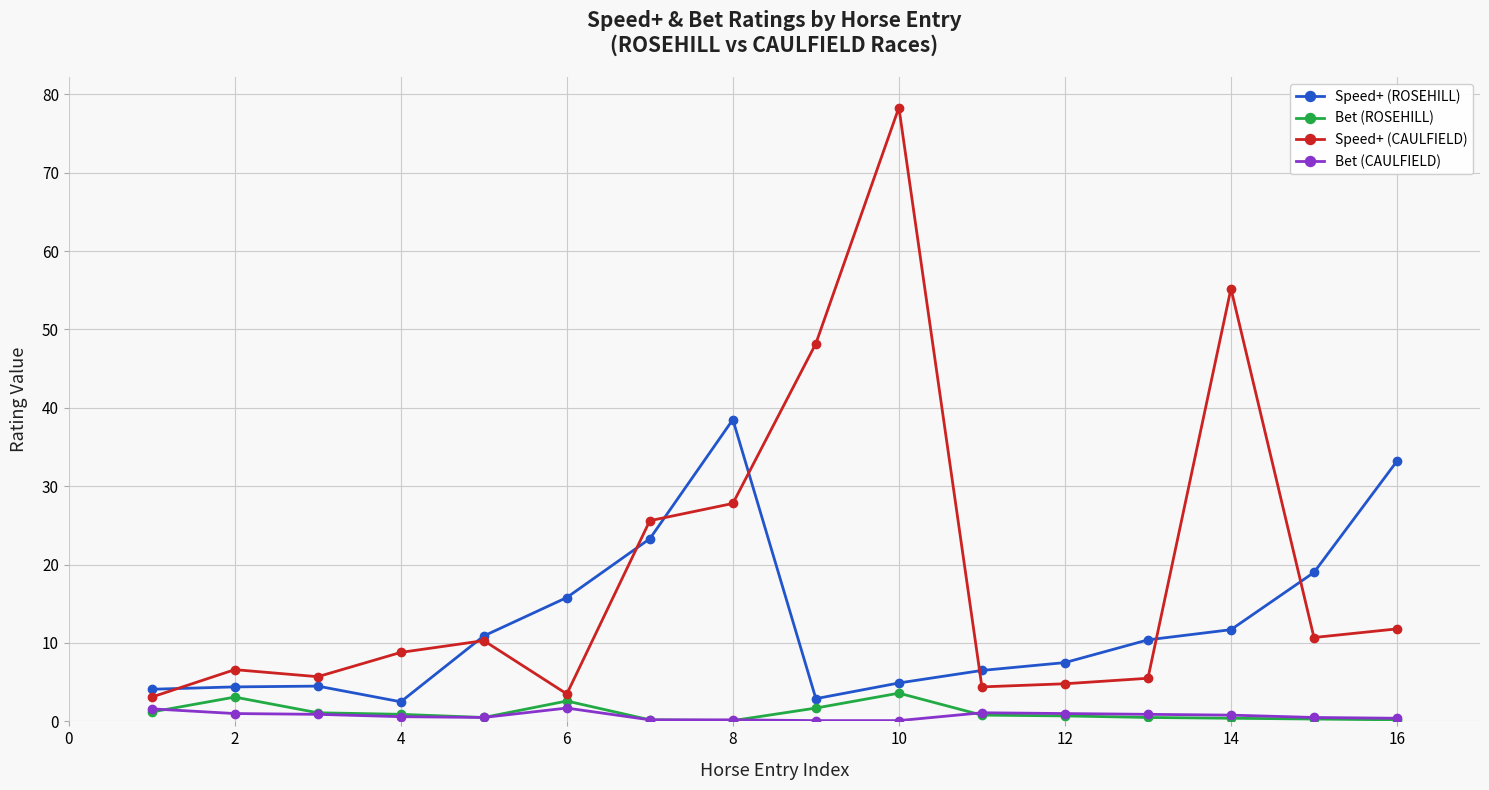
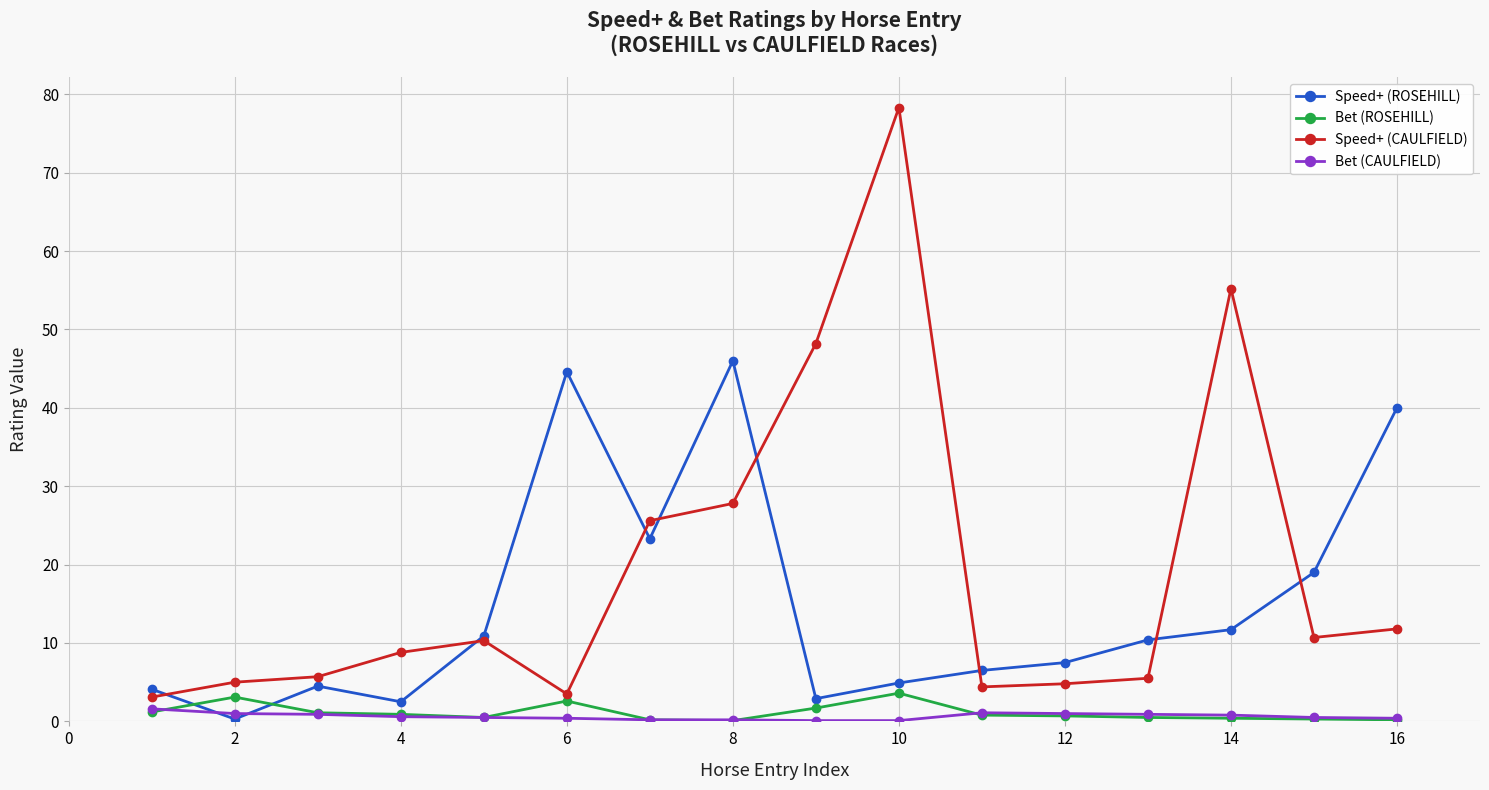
  {
    "Speed+ (ROSEHILL)": {
-     "2": 4,
+     "2": 0,
      "4": 3,
-     "6": 16,
-     "8": 39,
+     "6": 45,
+     "8": 46,
      "10": 5,
      "12": 8,
      "14": 12,
-     "16": 33
+     "16": 40
    },
    "Bet (ROSEHILL)": {
      "2": 3,
      "6": 3,
      "10": 4,
      "14": 0
    },
    "Speed+ (CAULFIELD)": {
-     "2": 7,
+     "2": 5,
      "4": 9,
      "6": 4,
      "8": 28,
      "10": 78,
      "12": 5,
      "14": 55,
      "16": 12
    },
    "Bet (CAULFIELD)": {
      "2": 1,
-     "6": 2,
+     "6": 0,
      "10": 0,
      "14": 1
    }
  }
